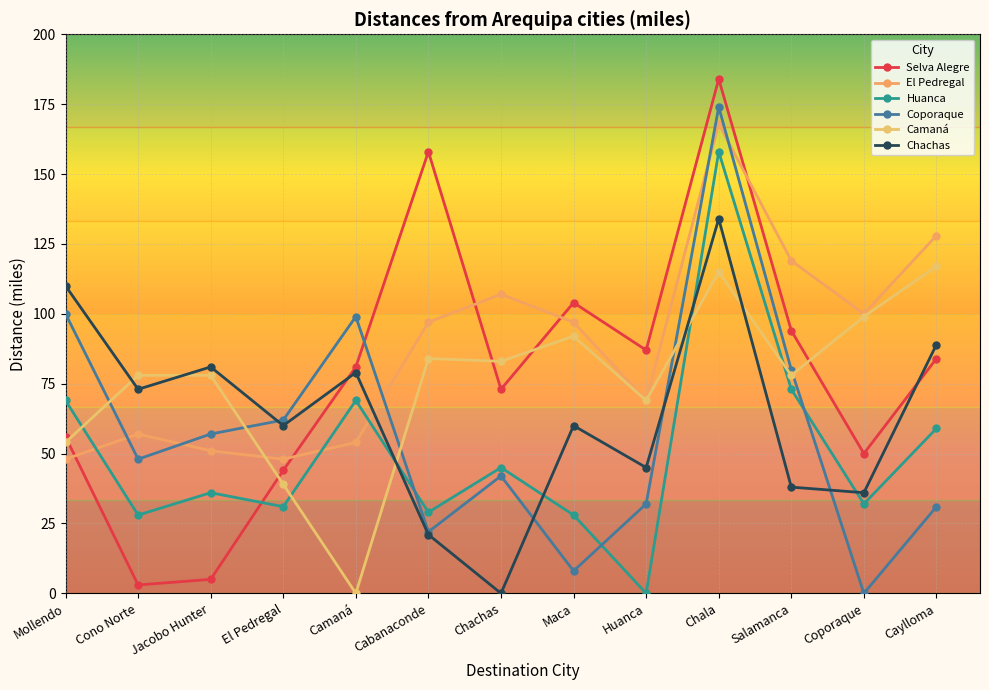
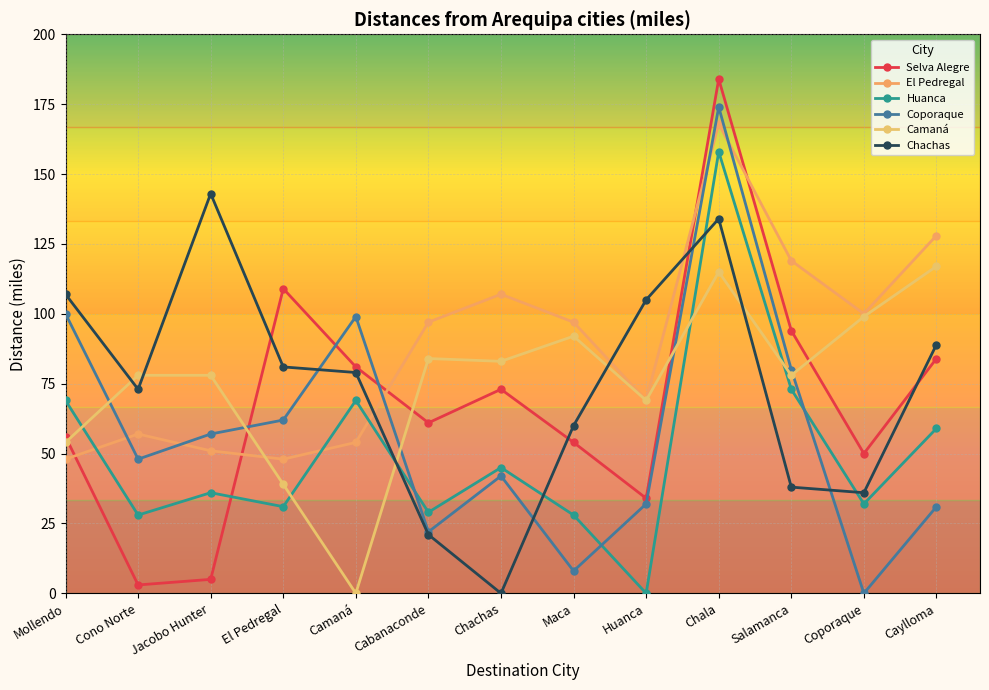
  {
    "Selva Alegre": {
      "Mollendo": 56,
      "Cono Norte": 3,
      "Jacobo Hunter": 5,
-     "El Pedregal": 44,
+     "El Pedregal": 109,
      "Camaná": 81,
-     "Cabanaconde": 158,
+     "Cabanaconde": 61,
      "Chachas": 73,
-     "Maca": 104,
-     "Huanca": 87,
+     "Maca": 54,
+     "Huanca": 34,
      "Chala": 184,
      "Salamanca": 94,
      "Coporaque": 50,
      "Caylloma": 84
    },
    "Chachas": {
-     "Mollendo": 110,
+     "Mollendo": 107,
      "Cono Norte": 73,
-     "Jacobo Hunter": 81,
-     "El Pedregal": 60,
+     "Jacobo Hunter": 143,
+     "El Pedregal": 81,
      "Camaná": 79,
      "Cabanaconde": 21,
      "Chachas": 0,
      "Maca": 60,
-     "Huanca": 45,
+     "Huanca": 105,
      "Chala": 134,
      "Salamanca": 38,
      "Coporaque": 36,
      "Caylloma": 89
    }
  }
